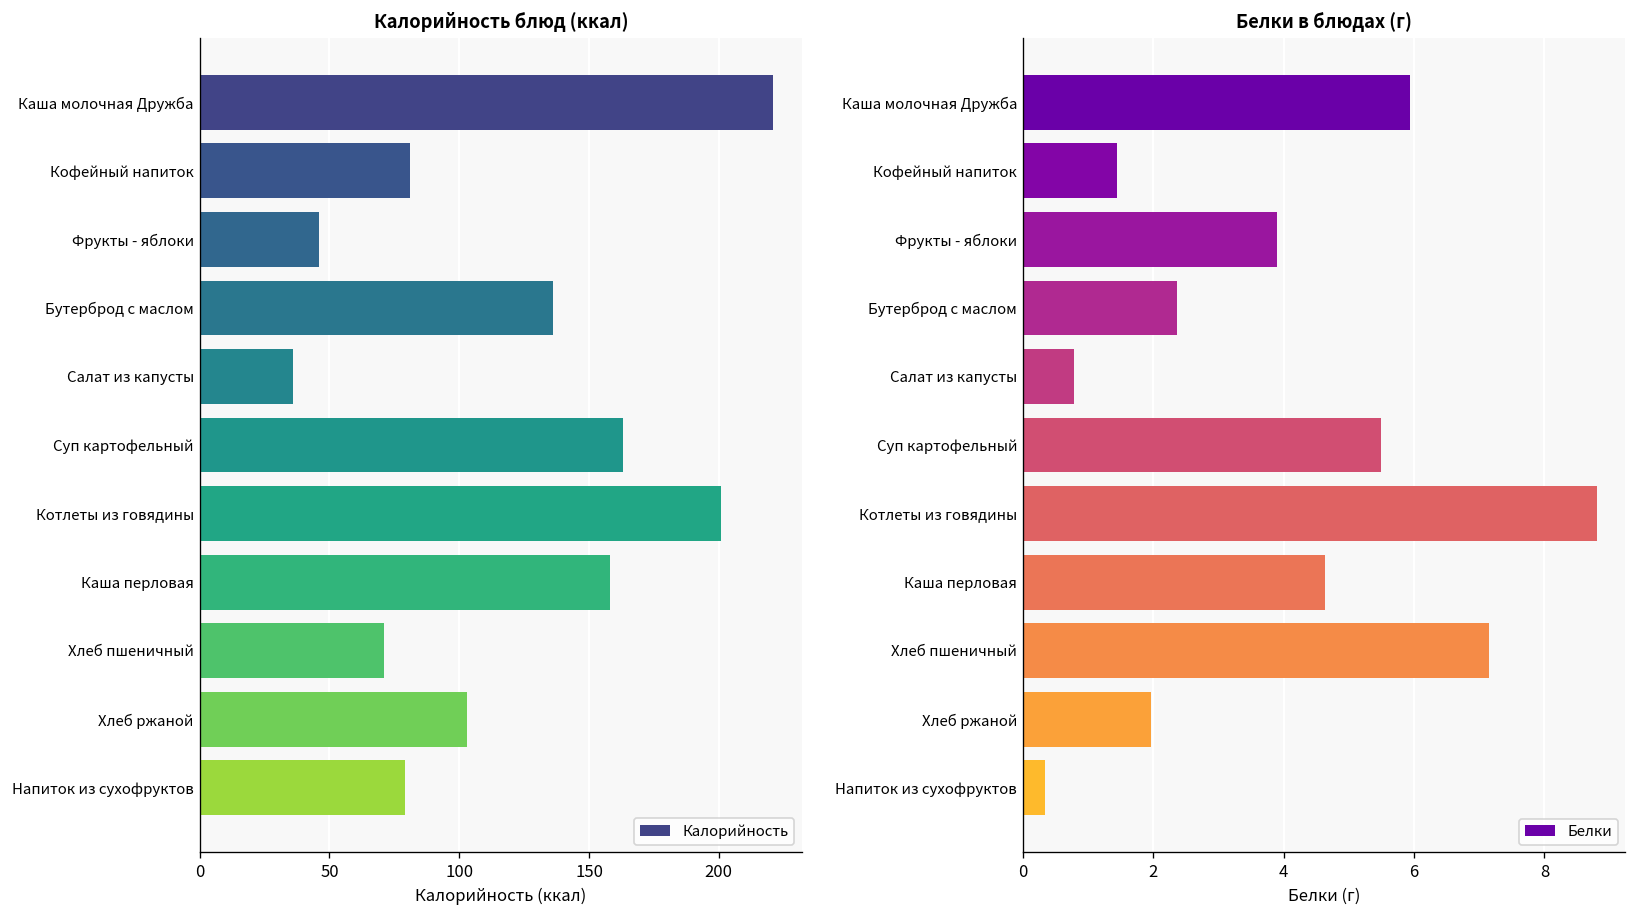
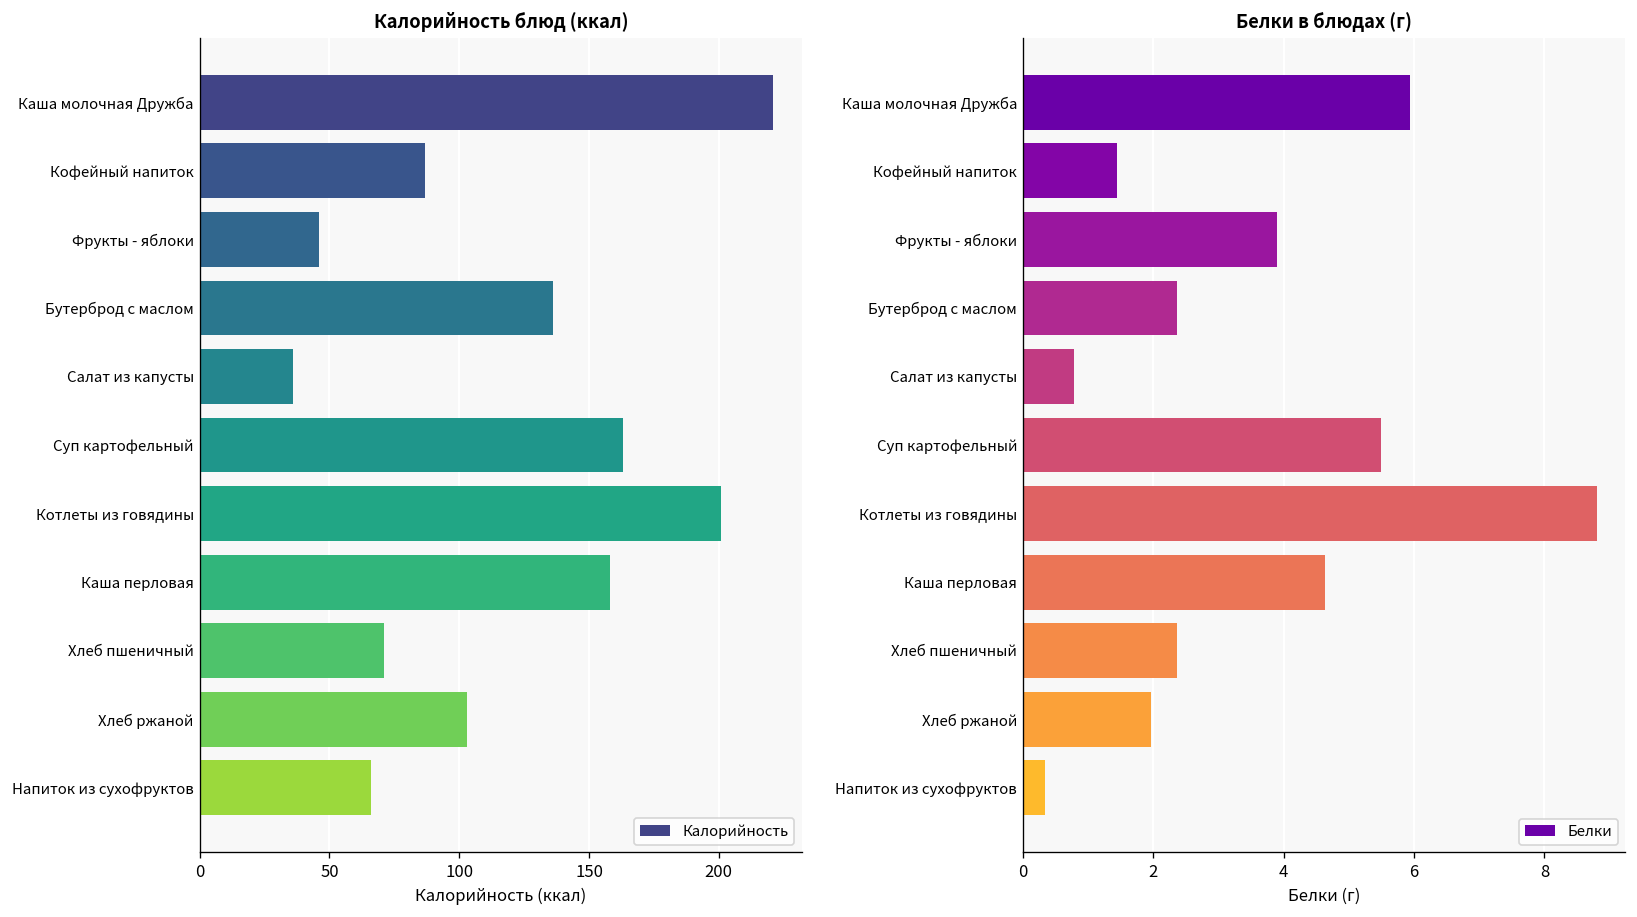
  {
    "Калорийность блюд (ккал)": {
      "Каша молочная Дружба": 221,
-     "Кофейный напиток": 81,
+     "Кофейный напиток": 87,
      "Фрукты - яблоки": 46,
      "Бутерброд с маслом": 136,
      "Салат из капусты": 36,
      "Суп картофельный": 163,
      "Котлеты из говядины": 201,
      "Каша перловая": 158,
      "Хлеб пшеничный": 71,
      "Хлеб ржаной": 103,
-     "Напиток из сухофруктов": 79
+     "Напиток из сухофруктов": 66
    },
    "Белки в блюдах (г)": {
      "Каша молочная Дружба": 5.9,
      "Кофейный напиток": 1.5,
      "Фрукты - яблоки": 3.9,
      "Бутерброд с маслом": 2.4,
      "Салат из капусты": 0.8,
      "Суп картофельный": 5.5,
      "Котлеты из говядины": 8.8,
      "Каша перловая": 4.6,
-     "Хлеб пшеничный": 7.2,
+     "Хлеб пшеничный": 2.4,
      "Хлеб ржаной": 2.0,
      "Напиток из сухофруктов": 0.3
    }
  }
